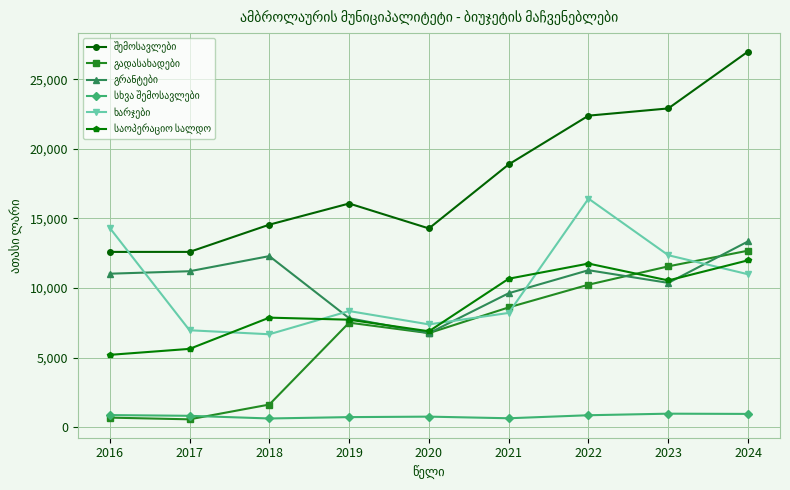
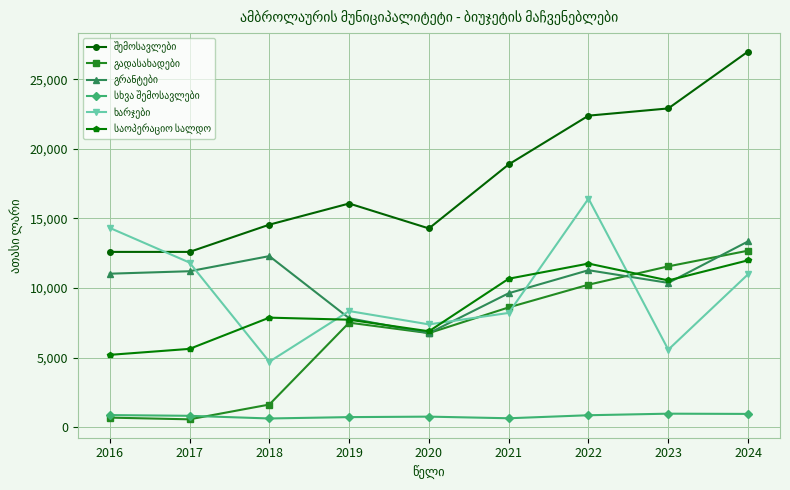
  {
    "ხარჯები": {
      "2016": "14,300",
-     "2017": "7,000",
-     "2018": "6,700",
+     "2017": "11,800",
+     "2018": "4,700",
      "2019": "8,300",
      "2020": "7,400",
      "2021": "8,200",
      "2022": "16,400",
-     "2023": "12,400",
+     "2023": "5,600",
      "2024": "11,000"
    }
  }
